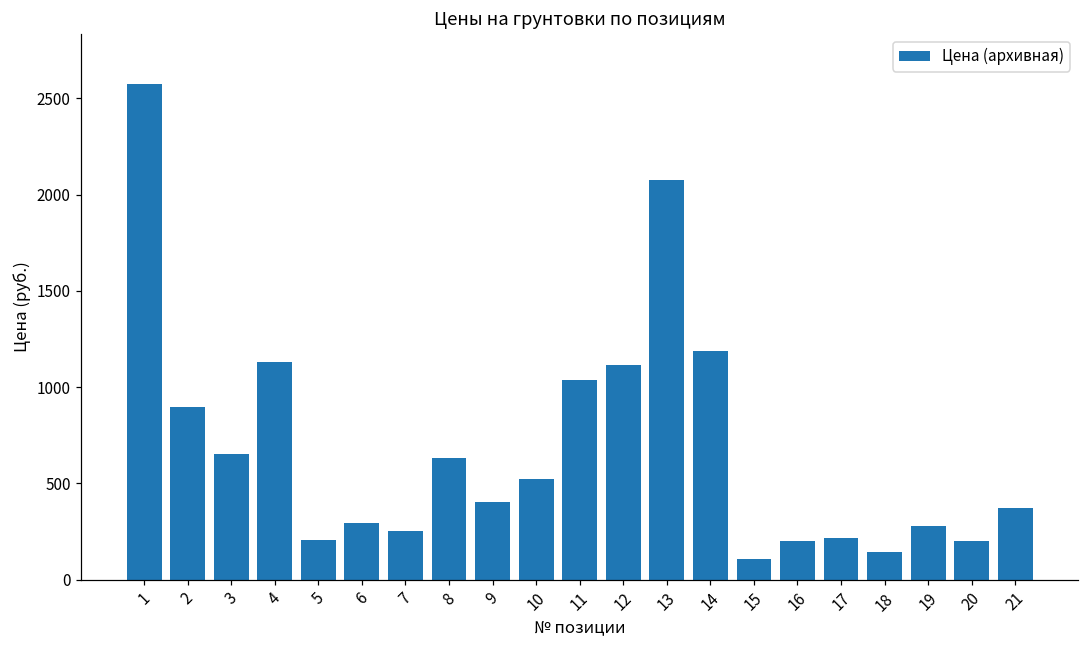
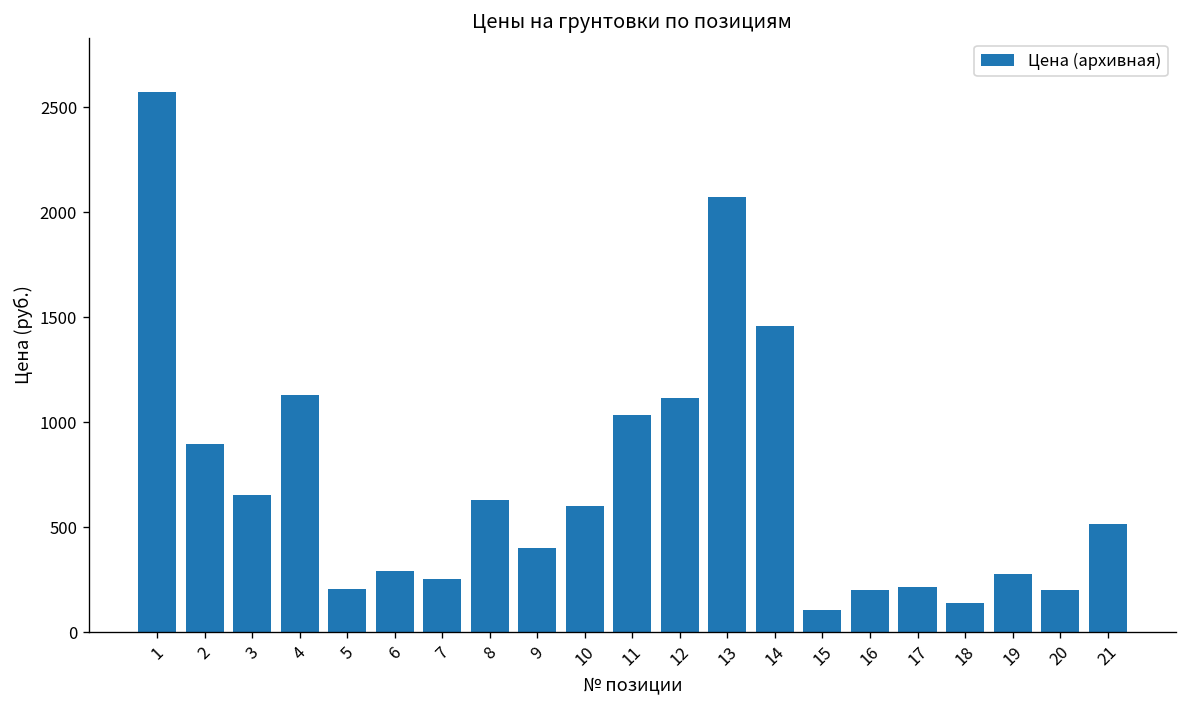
  {
    "1": 2580,
    "2": 900,
    "3": 650,
    "4": 1130,
    "5": 210,
    "6": 290,
    "7": 250,
    "8": 630,
    "9": 400,
-   "10": 520,
+   "10": 600,
    "11": 1040,
    "12": 1120,
    "13": 2080,
-   "14": 1190,
+   "14": 1460,
    "15": 110,
    "16": 200,
    "17": 220,
    "18": 140,
    "19": 280,
    "20": 200,
-   "21": 370
+   "21": 520
  }
